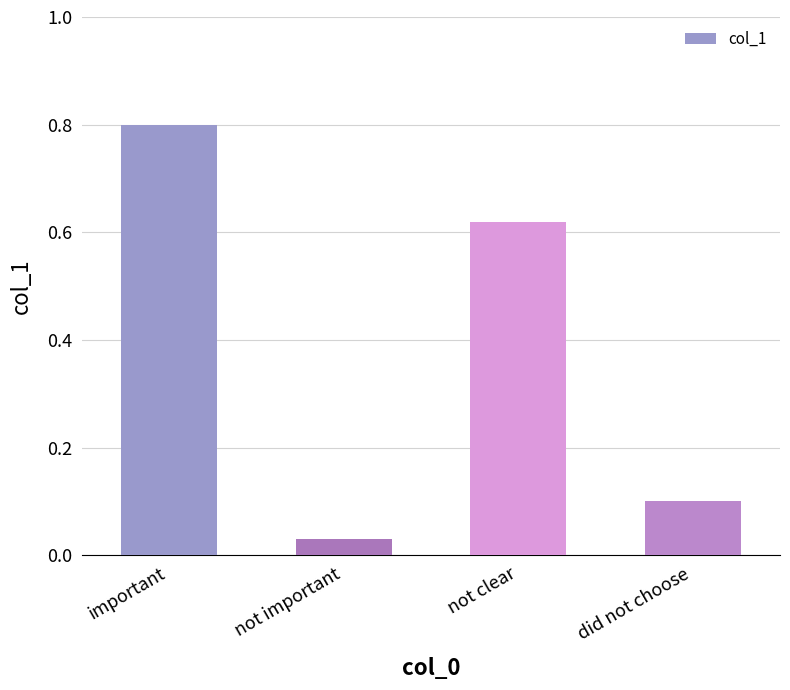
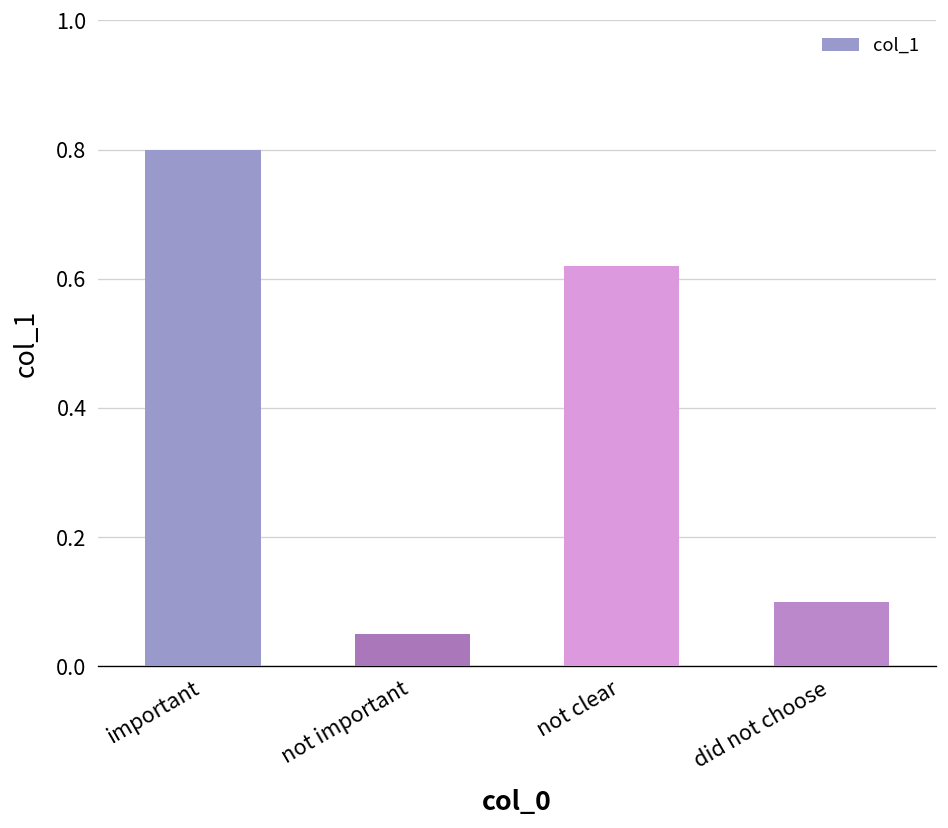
  {
    "important": 0.80,
-   "not important": 0.03,
+   "not important": 0.05,
    "not clear": 0.62,
    "did not choose": 0.10
  }
